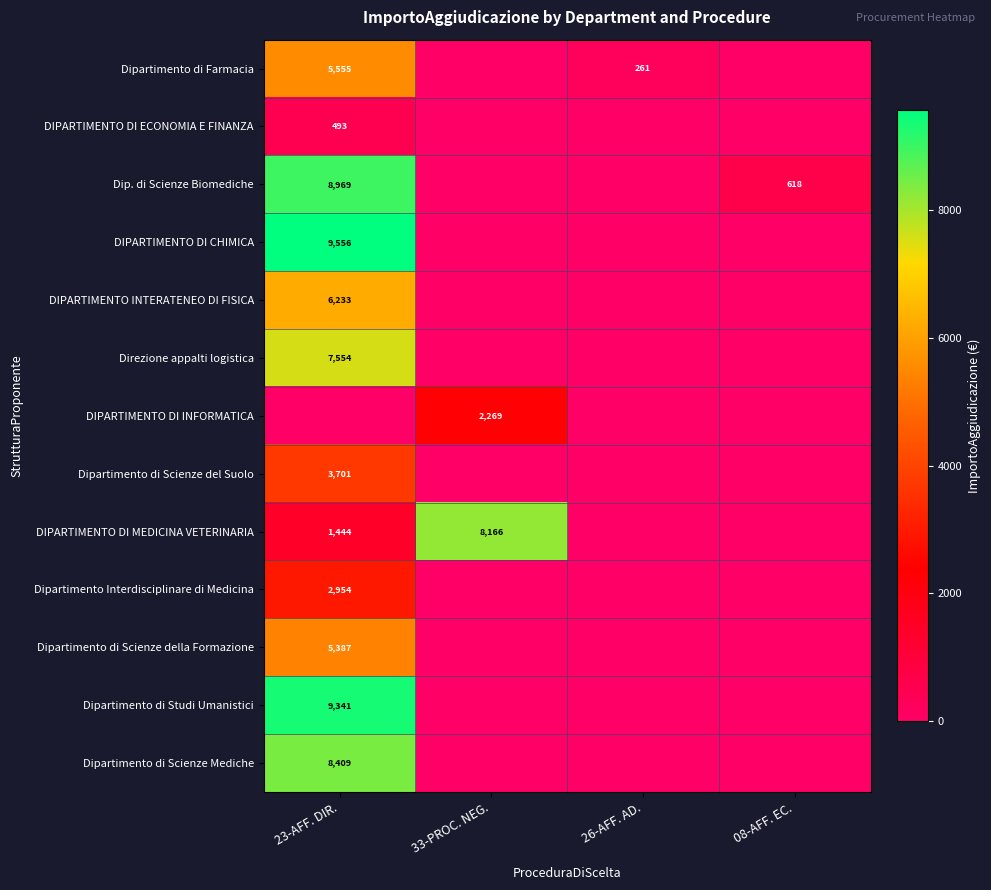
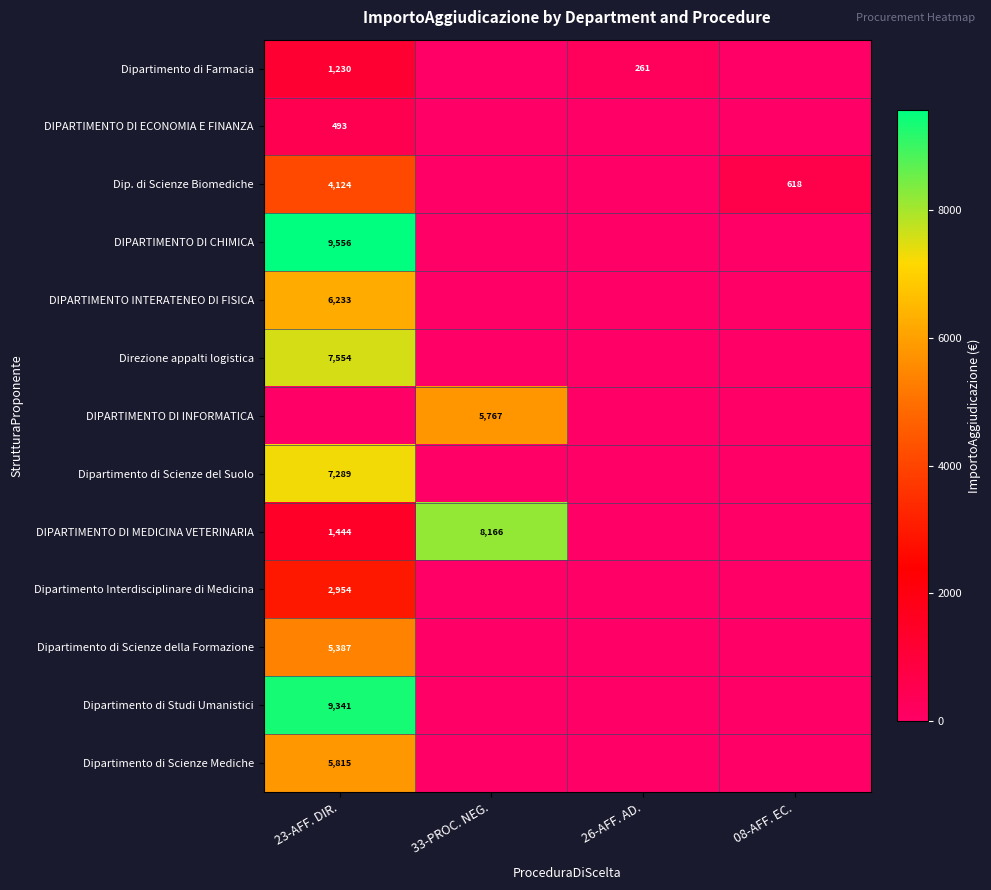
  {
    "Dipartimento di Farmacia": {
-     "23-AFF. DIR.": "5,555",
+     "23-AFF. DIR.": "1,230",
      "26-AFF. AD.": "261"
    },
    "DIPARTIMENTO DI ECONOMIA E FINANZA": {
      "23-AFF. DIR.": "493"
    },
    "Dip. di Scienze Biomediche": {
-     "23-AFF. DIR.": "8,969",
+     "23-AFF. DIR.": "4,124",
      "08-AFF. EC.": "618"
    },
    "DIPARTIMENTO DI CHIMICA": {
      "23-AFF. DIR.": "9,556"
    },
    "DIPARTIMENTO INTERATENEO DI FISICA": {
      "23-AFF. DIR.": "6,233"
    },
    "Direzione appalti logistica": {
      "23-AFF. DIR.": "7,554"
    },
    "DIPARTIMENTO DI INFORMATICA": {
-     "33-PROC. NEG.": "2,269"
+     "33-PROC. NEG.": "5,767"
    },
    "Dipartimento di Scienze del Suolo": {
-     "23-AFF. DIR.": "3,701"
+     "23-AFF. DIR.": "7,289"
    },
    "DIPARTIMENTO DI MEDICINA VETERINARIA": {
      "23-AFF. DIR.": "1,444",
      "33-PROC. NEG.": "8,166"
    },
    "Dipartimento Interdisciplinare di Medicina": {
      "23-AFF. DIR.": "2,954"
    },
    "Dipartimento di Scienze della Formazione": {
      "23-AFF. DIR.": "5,387"
    },
    "Dipartimento di Studi Umanistici": {
      "23-AFF. DIR.": "9,341"
    },
    "Dipartimento di Scienze Mediche": {
-     "23-AFF. DIR.": "8,409"
+     "23-AFF. DIR.": "5,815"
    }
  }
